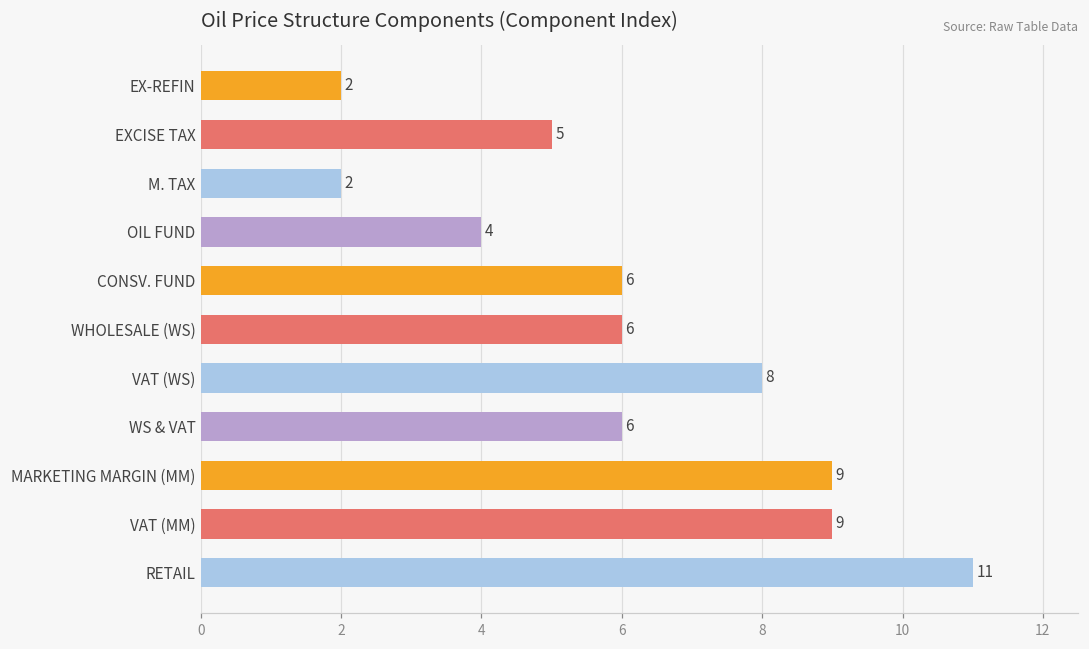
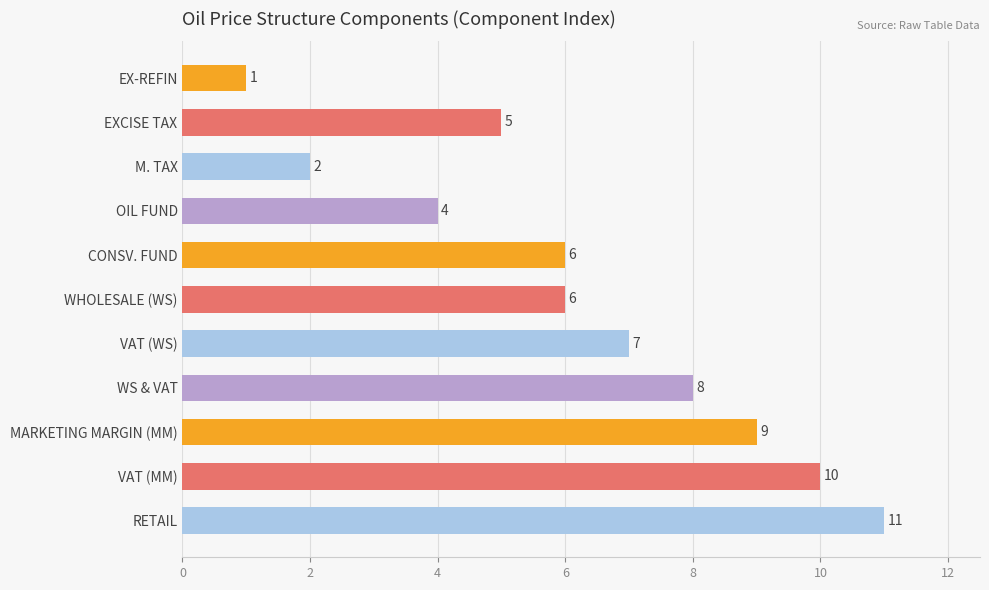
  {
-   "EX-REFIN": 2,
+   "EX-REFIN": 1,
    "EXCISE TAX": 5,
    "M. TAX": 2,
    "OIL FUND": 4,
    "CONSV. FUND": 6,
    "WHOLESALE (WS)": 6,
-   "VAT (WS)": 8,
-   "WS & VAT": 6,
+   "VAT (WS)": 7,
+   "WS & VAT": 8,
    "MARKETING MARGIN (MM)": 9,
-   "VAT (MM)": 9,
+   "VAT (MM)": 10,
    "RETAIL": 11
  }
